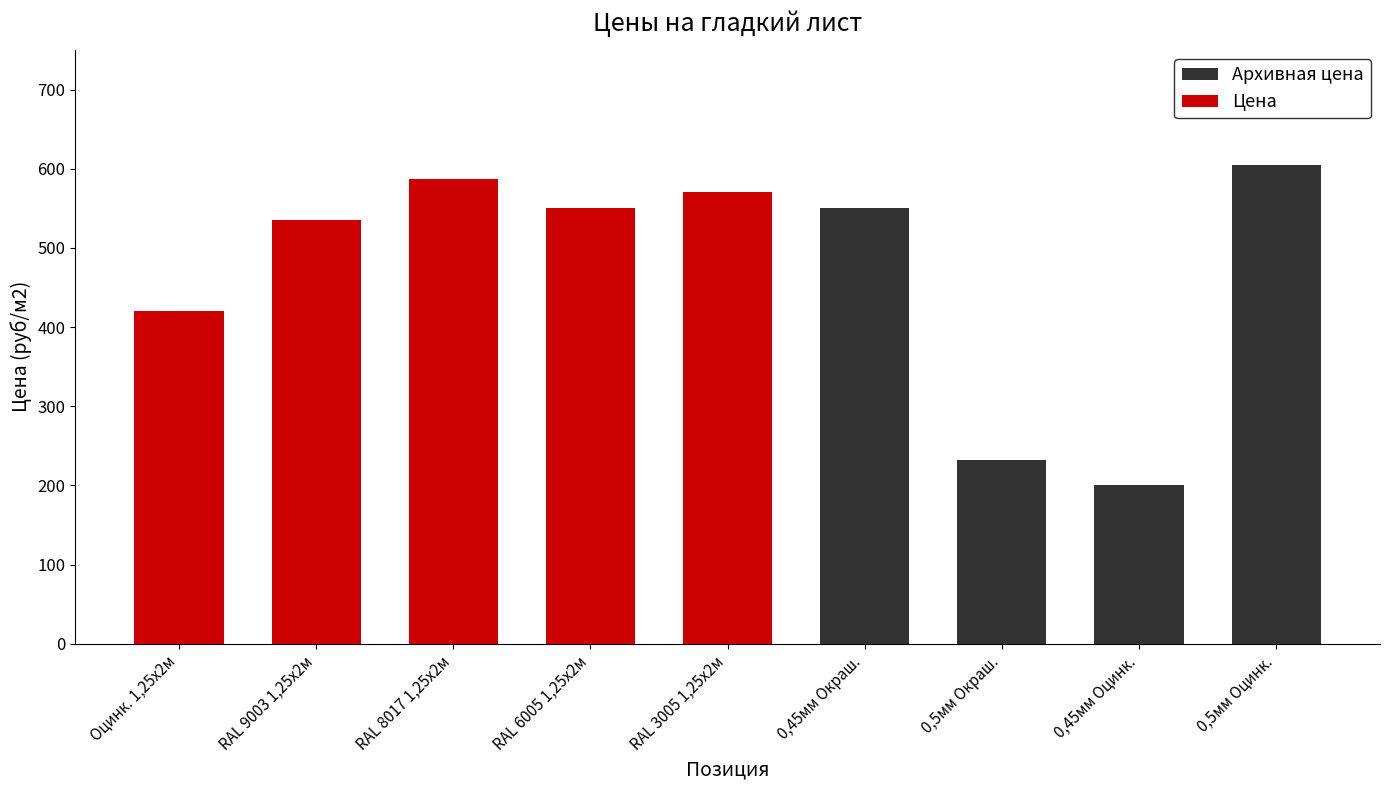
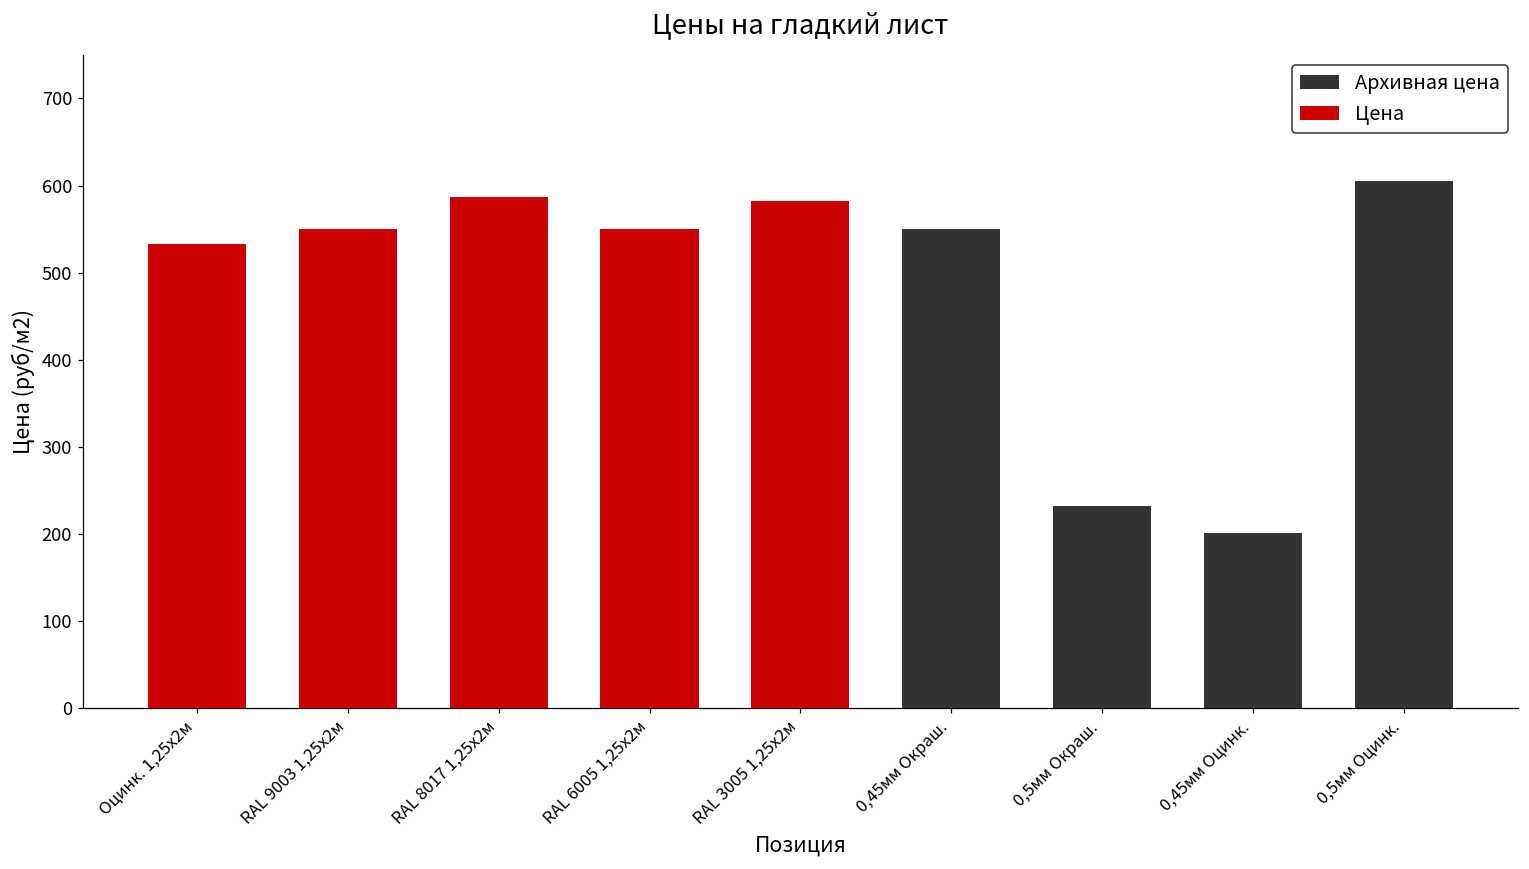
  {
    "Архивная цена": {
      "Оцинк. 1,25х2м": 0,
      "RAL 9003 1,25х2м": 0,
      "RAL 8017 1,25х2м": 0,
      "RAL 6005 1,25х2м": 0,
      "RAL 3005 1,25х2м": 0,
      "0,45мм Окраш.": 550,
      "0,5мм Окраш.": 230,
      "0,45мм Оцинк.": 200,
      "0,5мм Оцинк.": 610
    },
    "Цена": {
-     "Оцинк. 1,25х2м": 420,
-     "RAL 9003 1,25х2м": 540,
+     "Оцинк. 1,25х2м": 530,
+     "RAL 9003 1,25х2м": 550,
      "RAL 8017 1,25х2м": 590,
      "RAL 6005 1,25х2м": 550,
-     "RAL 3005 1,25х2м": 570,
+     "RAL 3005 1,25х2м": 580,
      "0,45мм Окраш.": 0,
      "0,5мм Окраш.": 0,
      "0,45мм Оцинк.": 0,
      "0,5мм Оцинк.": 0
    }
  }
